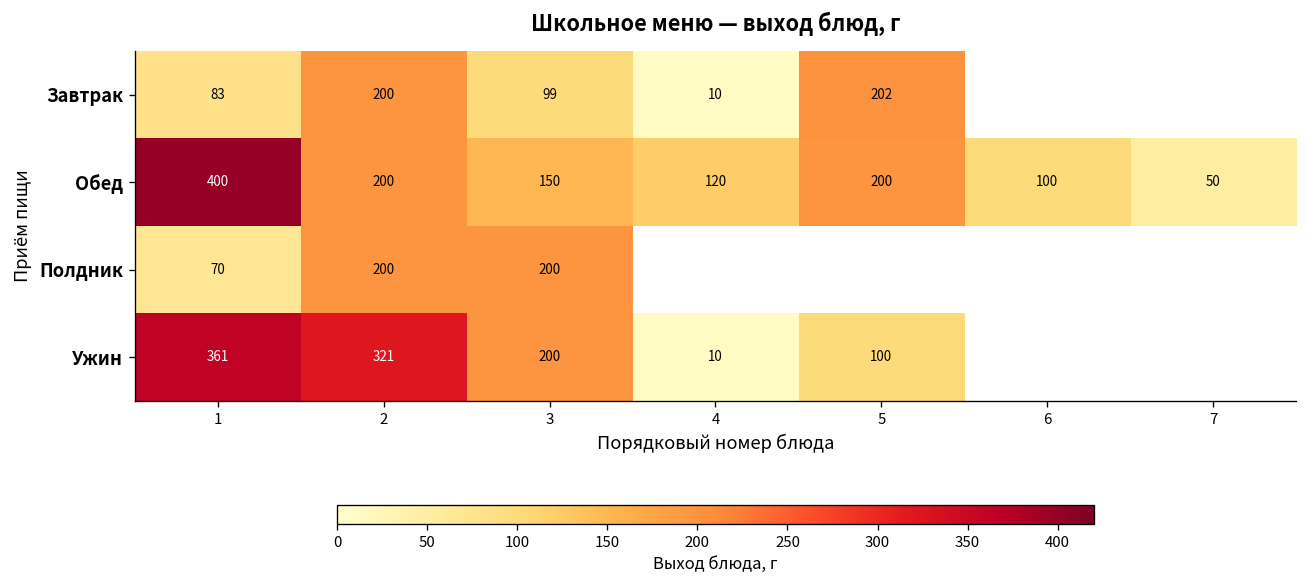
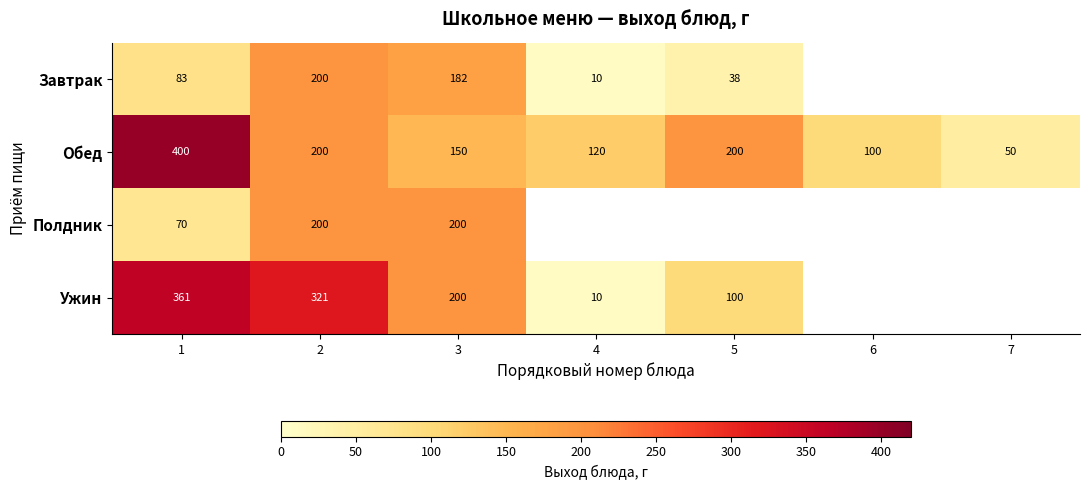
  {
    "Завтрак": {
      "1": 83,
      "2": 200,
-     "3": 99,
+     "3": 182,
      "4": 10,
-     "5": 202
+     "5": 38
    },
    "Обед": {
      "1": 400,
      "2": 200,
      "3": 150,
      "4": 120,
      "5": 200,
      "6": 100,
      "7": 50
    },
    "Полдник": {
      "1": 70,
      "2": 200,
      "3": 200
    },
    "Ужин": {
      "1": 361,
      "2": 321,
      "3": 200,
      "4": 10,
      "5": 100
    }
  }
